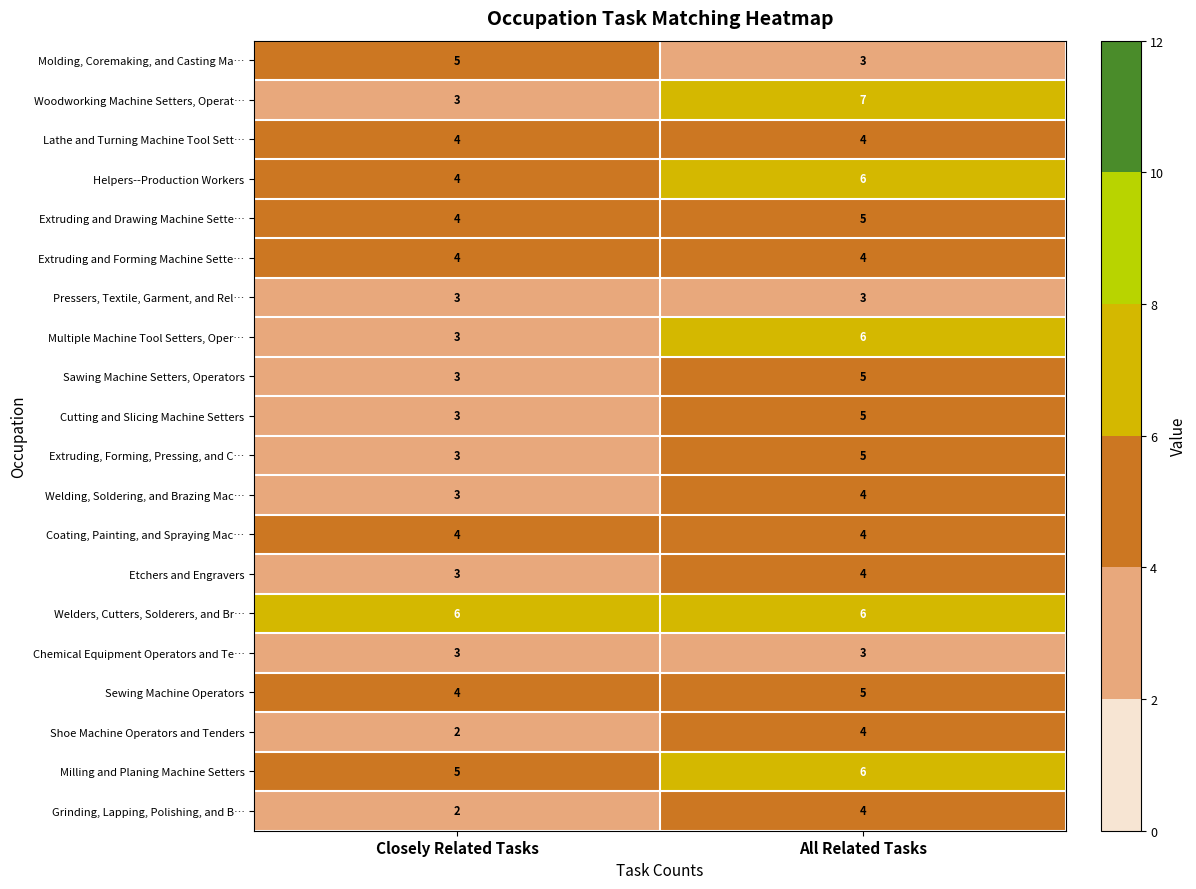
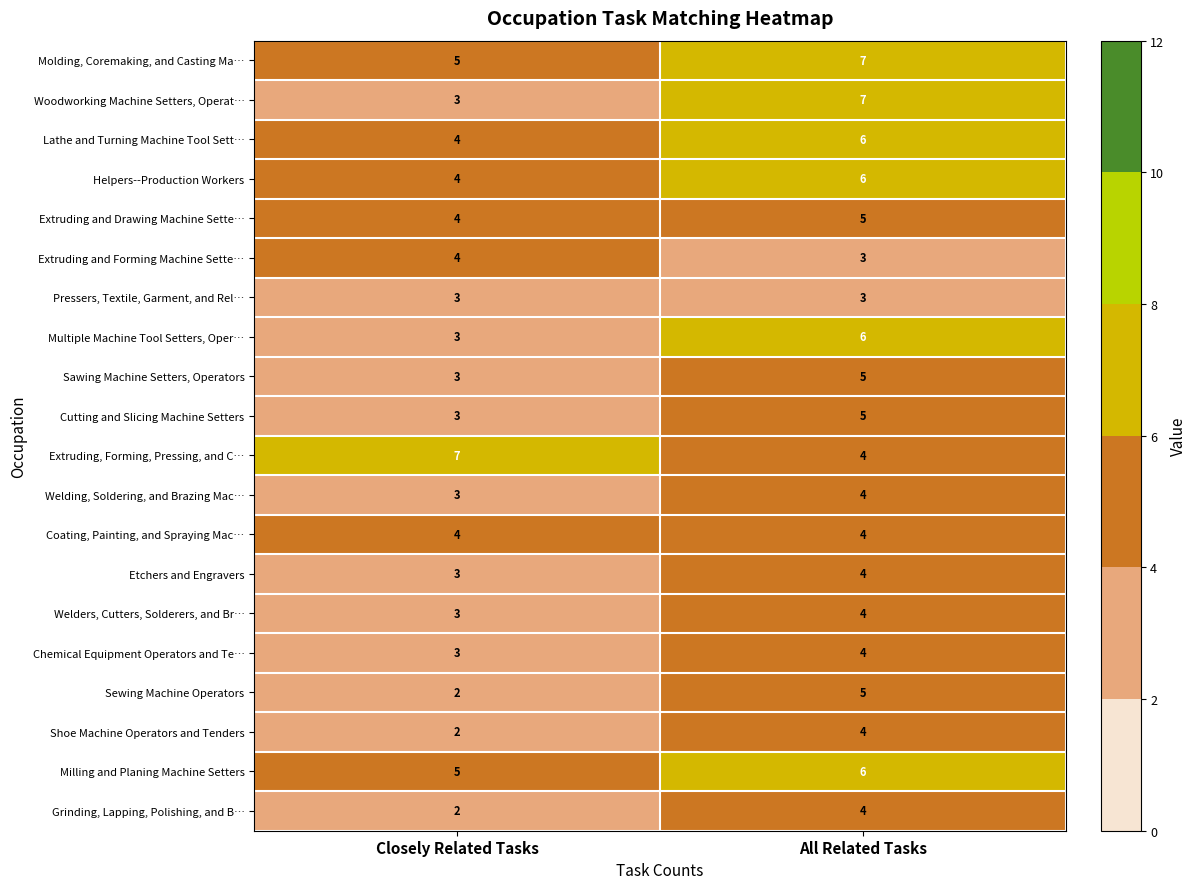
  {
    "Molding, Coremaking, and Casting Ma…": {
      "Closely Related Tasks": 5,
-     "All Related Tasks": 3
+     "All Related Tasks": 7
    },
    "Woodworking Machine Setters, Operat…": {
      "Closely Related Tasks": 3,
      "All Related Tasks": 7
    },
    "Lathe and Turning Machine Tool Sett…": {
      "Closely Related Tasks": 4,
-     "All Related Tasks": 4
+     "All Related Tasks": 6
    },
    "Helpers--Production Workers": {
      "Closely Related Tasks": 4,
      "All Related Tasks": 6
    },
    "Extruding and Drawing Machine Sette…": {
      "Closely Related Tasks": 4,
      "All Related Tasks": 5
    },
    "Extruding and Forming Machine Sette…": {
      "Closely Related Tasks": 4,
-     "All Related Tasks": 4
+     "All Related Tasks": 3
    },
    "Pressers, Textile, Garment, and Rel…": {
      "Closely Related Tasks": 3,
      "All Related Tasks": 3
    },
    "Multiple Machine Tool Setters, Oper…": {
      "Closely Related Tasks": 3,
      "All Related Tasks": 6
    },
    "Sawing Machine Setters, Operators": {
      "Closely Related Tasks": 3,
      "All Related Tasks": 5
    },
    "Cutting and Slicing Machine Setters": {
      "Closely Related Tasks": 3,
      "All Related Tasks": 5
    },
    "Extruding, Forming, Pressing, and C…": {
-     "Closely Related Tasks": 3,
-     "All Related Tasks": 5
+     "Closely Related Tasks": 7,
+     "All Related Tasks": 4
    },
    "Welding, Soldering, and Brazing Mac…": {
      "Closely Related Tasks": 3,
      "All Related Tasks": 4
    },
    "Coating, Painting, and Spraying Mac…": {
      "Closely Related Tasks": 4,
      "All Related Tasks": 4
    },
    "Etchers and Engravers": {
      "Closely Related Tasks": 3,
      "All Related Tasks": 4
    },
    "Welders, Cutters, Solderers, and Br…": {
-     "Closely Related Tasks": 6,
-     "All Related Tasks": 6
+     "Closely Related Tasks": 3,
+     "All Related Tasks": 4
    },
    "Chemical Equipment Operators and Te…": {
      "Closely Related Tasks": 3,
-     "All Related Tasks": 3
+     "All Related Tasks": 4
    },
    "Sewing Machine Operators": {
-     "Closely Related Tasks": 4,
+     "Closely Related Tasks": 2,
      "All Related Tasks": 5
    },
    "Shoe Machine Operators and Tenders": {
      "Closely Related Tasks": 2,
      "All Related Tasks": 4
    },
    "Milling and Planing Machine Setters": {
      "Closely Related Tasks": 5,
      "All Related Tasks": 6
    },
    "Grinding, Lapping, Polishing, and B…": {
      "Closely Related Tasks": 2,
      "All Related Tasks": 4
    }
  }
